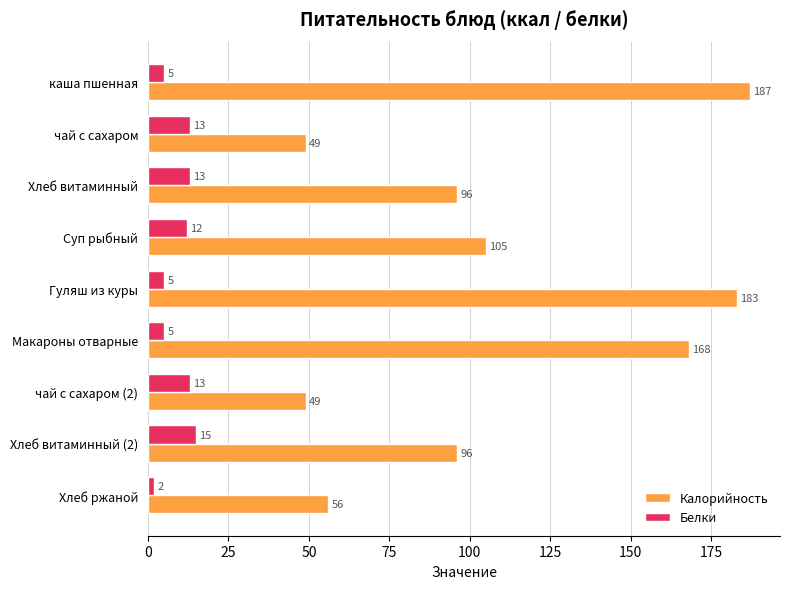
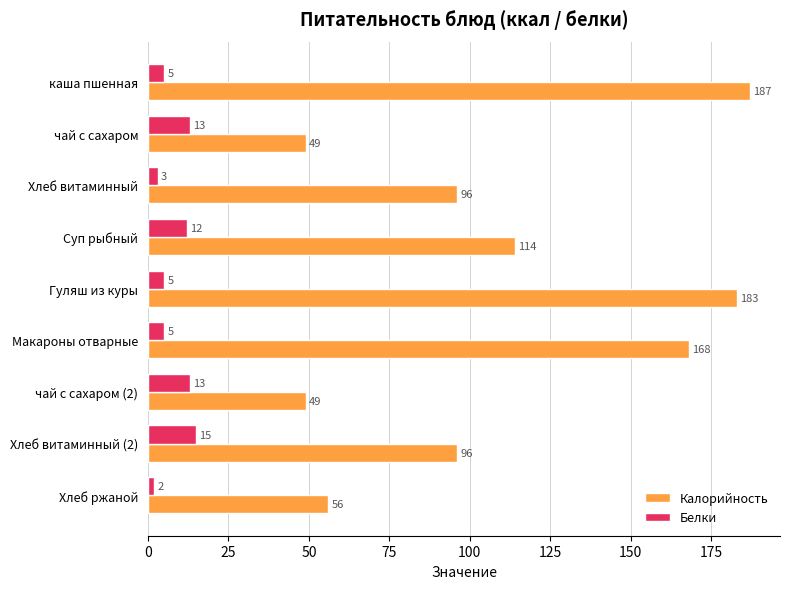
  {
    "Калорийность": {
      "каша пшенная": 187,
      "чай с сахаром": 49,
      "Хлеб витаминный": 96,
-     "Суп рыбный": 105,
+     "Суп рыбный": 114,
      "Гуляш из куры": 183,
      "Макароны отварные": 168,
      "чай с сахаром (2)": 49,
      "Хлеб витаминный (2)": 96,
      "Хлеб ржаной": 56
    },
    "Белки": {
      "каша пшенная": 5,
      "чай с сахаром": 13,
-     "Хлеб витаминный": 13,
+     "Хлеб витаминный": 3,
      "Суп рыбный": 12,
      "Гуляш из куры": 5,
      "Макароны отварные": 5,
      "чай с сахаром (2)": 13,
      "Хлеб витаминный (2)": 15,
      "Хлеб ржаной": 2
    }
  }
